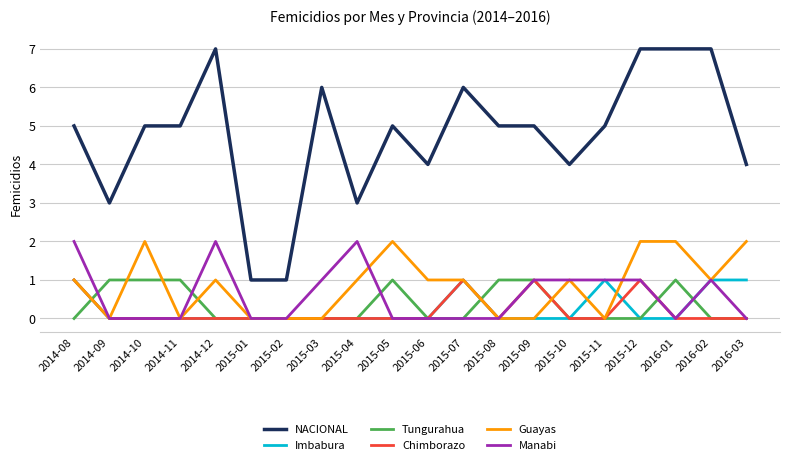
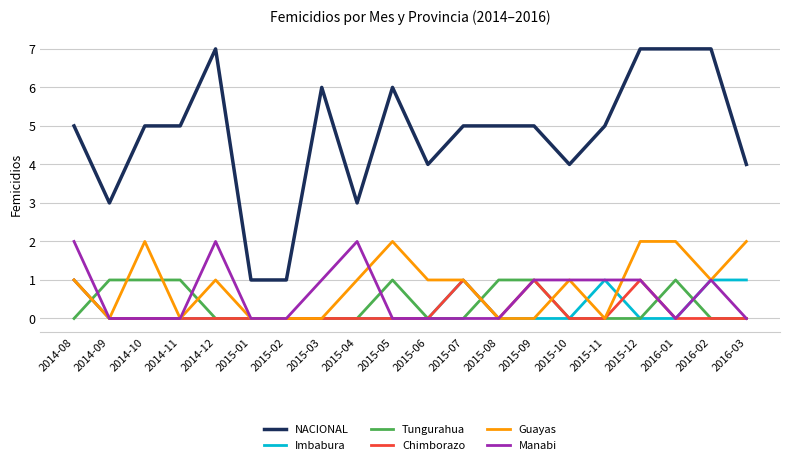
  {
    "NACIONAL": {
      "2014-08": 5,
      "2014-09": 3,
      "2014-10": 5,
      "2014-11": 5,
      "2014-12": 7,
      "2015-01": 1,
      "2015-02": 1,
      "2015-03": 6,
      "2015-04": 3,
-     "2015-05": 5,
+     "2015-05": 6,
      "2015-06": 4,
-     "2015-07": 6,
+     "2015-07": 5,
      "2015-08": 5,
      "2015-09": 5,
      "2015-10": 4,
      "2015-11": 5,
      "2015-12": 7,
      "2016-01": 7,
      "2016-02": 7,
      "2016-03": 4
    },
    "Imbabura": {
      "2016-03": 1
    },
    "Tungurahua": {
      "2014-08": 0,
      "2014-09": 1,
      "2014-10": 1,
      "2014-11": 1,
      "2015-05": 1,
      "2015-08": 1,
      "2016-01": 1
    },
    "Guayas": {
      "2014-10": 2,
      "2014-12": 1,
      "2015-04": 1,
      "2015-05": 2,
      "2015-06": 1,
      "2015-12": 2,
      "2016-01": 2,
      "2016-03": 2
    },
    "Manabi": {
      "2014-08": 2,
      "2014-12": 2,
      "2015-03": 1,
      "2015-04": 2
    }
  }
